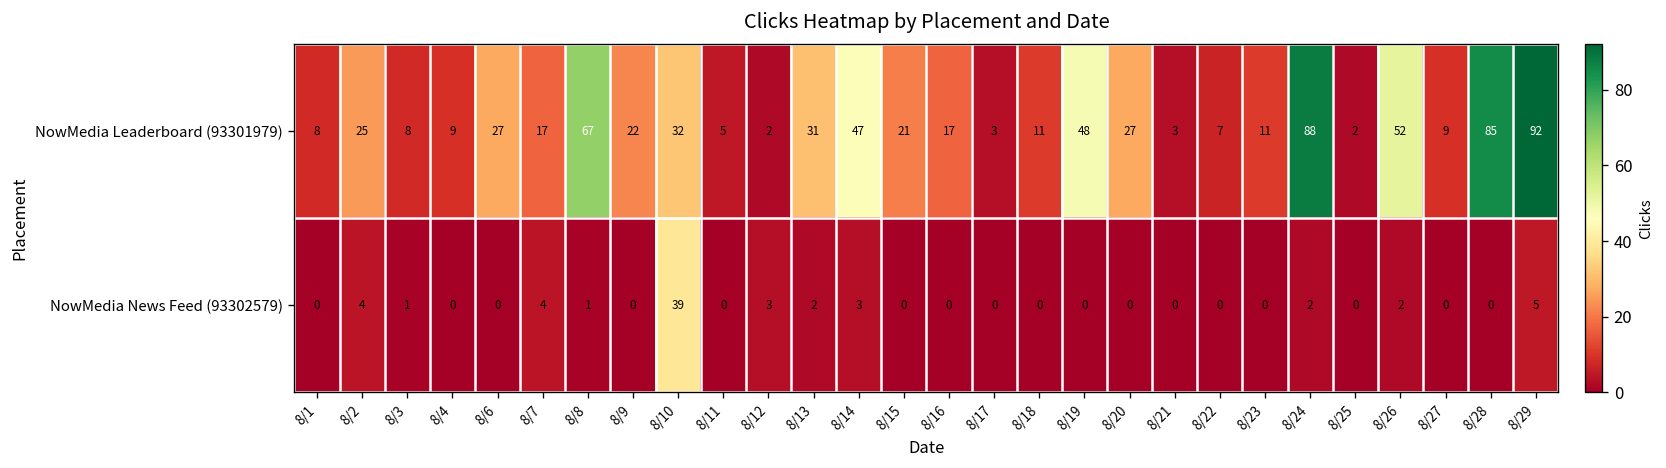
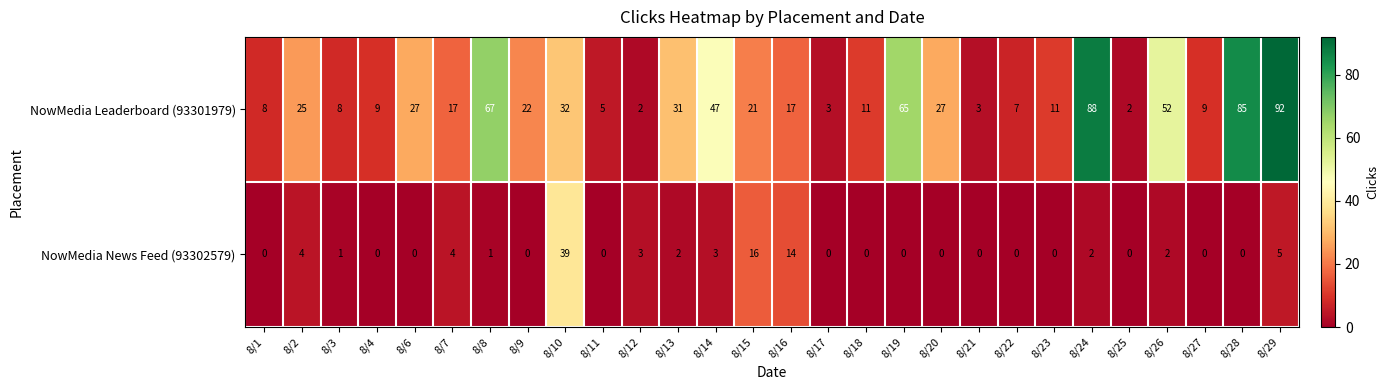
  {
    "NowMedia Leaderboard (93301979)": {
      "8/1": 8,
      "8/2": 25,
      "8/3": 8,
      "8/4": 9,
      "8/6": 27,
      "8/7": 17,
      "8/8": 67,
      "8/9": 22,
      "8/10": 32,
      "8/11": 5,
      "8/12": 2,
      "8/13": 31,
      "8/14": 47,
      "8/15": 21,
      "8/16": 17,
      "8/17": 3,
      "8/18": 11,
-     "8/19": 48,
+     "8/19": 65,
      "8/20": 27,
      "8/21": 3,
      "8/22": 7,
      "8/23": 11,
      "8/24": 88,
      "8/25": 2,
      "8/26": 52,
      "8/27": 9,
      "8/28": 85,
      "8/29": 92
    },
    "NowMedia News Feed (93302579)": {
      "8/1": 0,
      "8/2": 4,
      "8/3": 1,
      "8/4": 0,
      "8/6": 0,
      "8/7": 4,
      "8/8": 1,
      "8/9": 0,
      "8/10": 39,
      "8/11": 0,
      "8/12": 3,
      "8/13": 2,
      "8/14": 3,
-     "8/15": 0,
-     "8/16": 0,
+     "8/15": 16,
+     "8/16": 14,
      "8/17": 0,
      "8/18": 0,
      "8/19": 0,
      "8/20": 0,
      "8/21": 0,
      "8/22": 0,
      "8/23": 0,
      "8/24": 2,
      "8/25": 0,
      "8/26": 2,
      "8/27": 0,
      "8/28": 0,
      "8/29": 5
    }
  }
